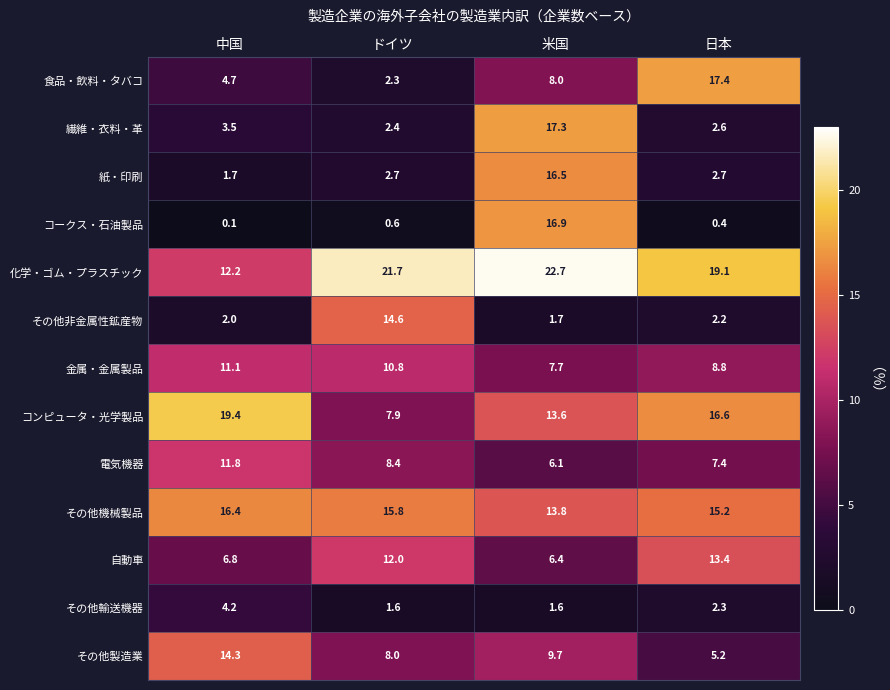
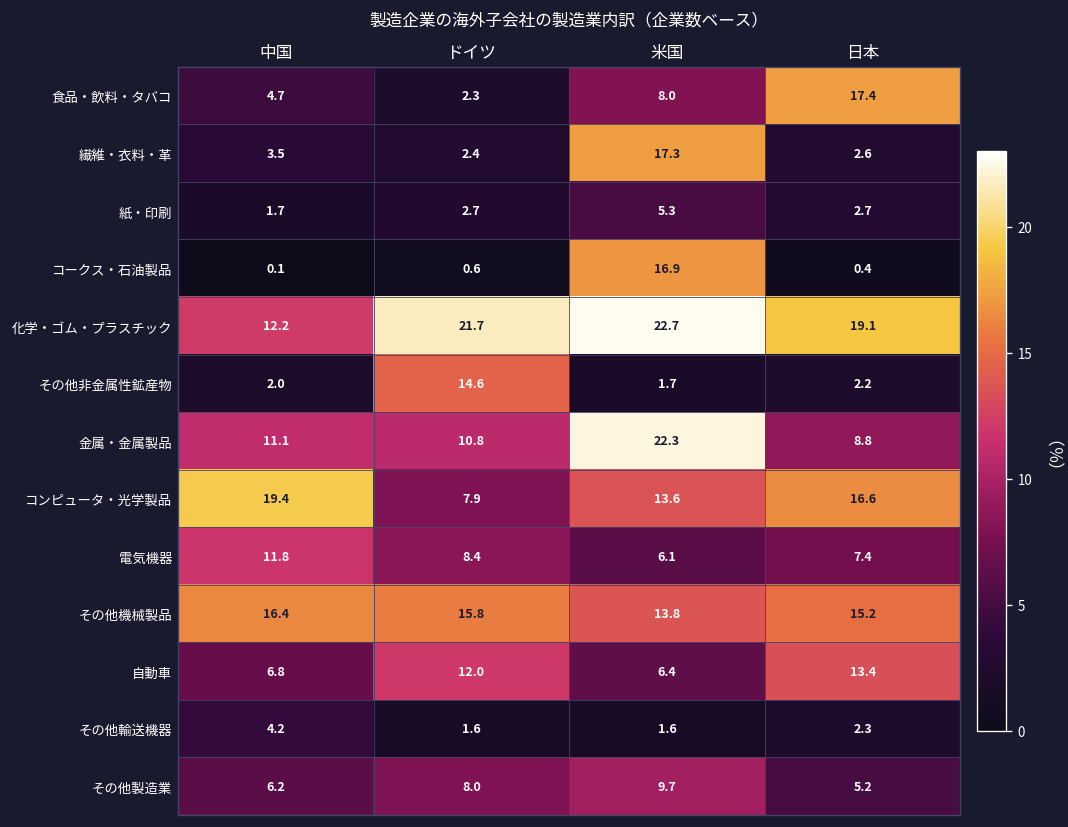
  {
    "食品・飲料・タバコ": {
      "中国": 4.7,
      "ドイツ": 2.3,
      "米国": 8.0,
      "日本": 17.4
    },
    "繊維・衣料・革": {
      "中国": 3.5,
      "ドイツ": 2.4,
      "米国": 17.3,
      "日本": 2.6
    },
    "紙・印刷": {
      "中国": 1.7,
      "ドイツ": 2.7,
-     "米国": 16.5,
+     "米国": 5.3,
      "日本": 2.7
    },
    "コークス・石油製品": {
      "中国": 0.1,
      "ドイツ": 0.6,
      "米国": 16.9,
      "日本": 0.4
    },
    "化学・ゴム・プラスチック": {
      "中国": 12.2,
      "ドイツ": 21.7,
      "米国": 22.7,
      "日本": 19.1
    },
    "その他非金属性鉱産物": {
      "中国": 2.0,
      "ドイツ": 14.6,
      "米国": 1.7,
      "日本": 2.2
    },
    "金属・金属製品": {
      "中国": 11.1,
      "ドイツ": 10.8,
-     "米国": 7.7,
+     "米国": 22.3,
      "日本": 8.8
    },
    "コンピュータ・光学製品": {
      "中国": 19.4,
      "ドイツ": 7.9,
      "米国": 13.6,
      "日本": 16.6
    },
    "電気機器": {
      "中国": 11.8,
      "ドイツ": 8.4,
      "米国": 6.1,
      "日本": 7.4
    },
    "その他機械製品": {
      "中国": 16.4,
      "ドイツ": 15.8,
      "米国": 13.8,
      "日本": 15.2
    },
    "自動車": {
      "中国": 6.8,
      "ドイツ": 12.0,
      "米国": 6.4,
      "日本": 13.4
    },
    "その他輸送機器": {
      "中国": 4.2,
      "ドイツ": 1.6,
      "米国": 1.6,
      "日本": 2.3
    },
    "その他製造業": {
-     "中国": 14.3,
+     "中国": 6.2,
      "ドイツ": 8.0,
      "米国": 9.7,
      "日本": 5.2
    }
  }
